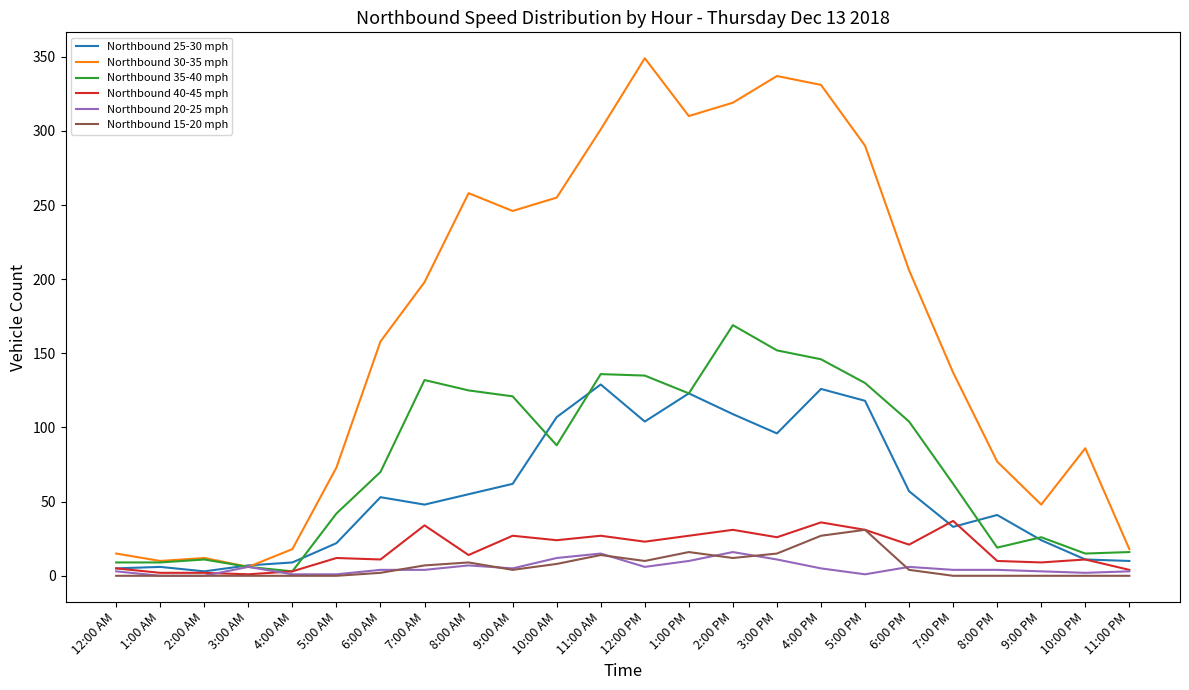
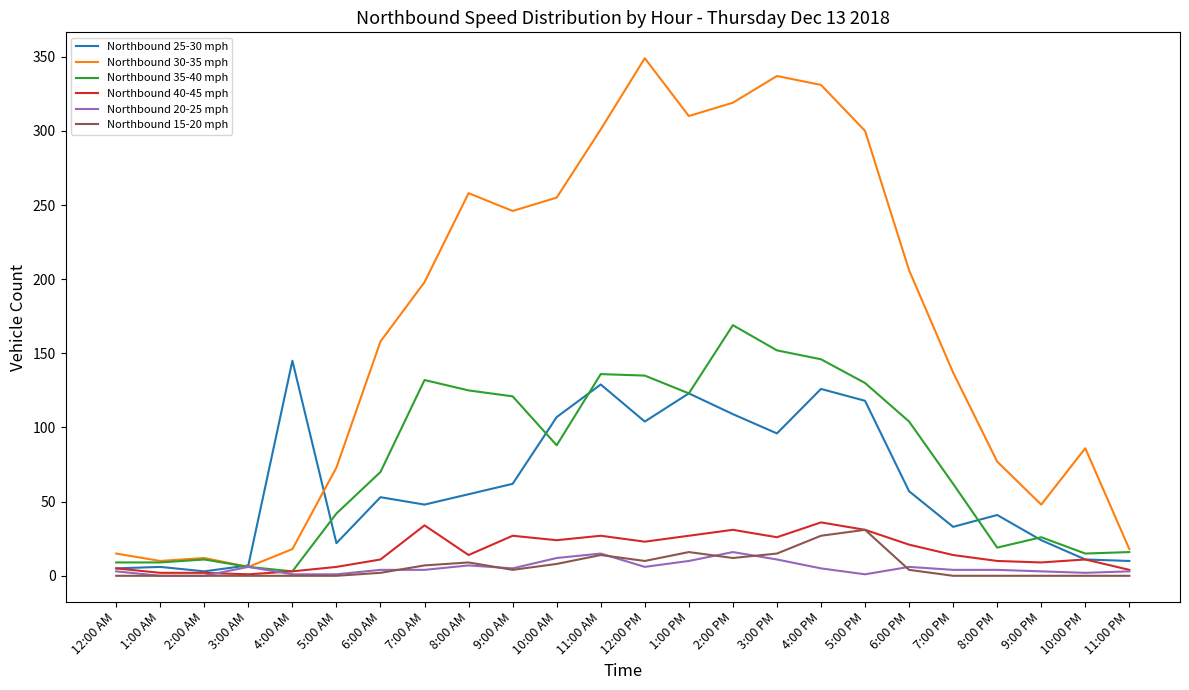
  {
    "Northbound 25-30 mph": {
      "1:00 AM": 6,
-     "4:00 AM": 9,
+     "4:00 AM": 145,
      "5:00 AM": 22,
      "6:00 AM": 53,
      "7:00 AM": 48,
      "8:00 AM": 55,
      "9:00 AM": 62,
      "10:00 AM": 107,
      "11:00 AM": 129,
      "12:00 PM": 104,
      "2:00 PM": 109,
      "3:00 PM": 96,
      "4:00 PM": 126,
      "5:00 PM": 118,
      "6:00 PM": 57,
      "7:00 PM": 33,
      "8:00 PM": 41,
      "9:00 PM": 24,
      "11:00 PM": 10
    },
    "Northbound 30-35 mph": {
      "12:00 AM": 15,
      "4:00 AM": 18,
      "5:00 AM": 73,
      "6:00 AM": 158,
      "7:00 AM": 198,
      "8:00 AM": 258,
      "9:00 AM": 246,
      "10:00 AM": 255,
      "11:00 AM": 301,
      "12:00 PM": 349,
      "1:00 PM": 310,
      "2:00 PM": 319,
      "3:00 PM": 337,
      "4:00 PM": 331,
-     "5:00 PM": 290,
+     "5:00 PM": 300,
      "6:00 PM": 206,
      "7:00 PM": 137,
      "8:00 PM": 77,
      "9:00 PM": 48,
      "10:00 PM": 86,
      "11:00 PM": 18
    },
    "Northbound 35-40 mph": {
      "12:00 AM": 9,
      "5:00 AM": 42,
      "6:00 AM": 70,
      "7:00 AM": 132,
      "8:00 AM": 125,
      "9:00 AM": 121,
      "10:00 AM": 88,
      "11:00 AM": 136,
      "12:00 PM": 135,
      "2:00 PM": 169,
      "3:00 PM": 152,
      "4:00 PM": 146,
      "5:00 PM": 130,
      "6:00 PM": 104,
      "7:00 PM": 62,
      "8:00 PM": 19,
      "9:00 PM": 26,
      "10:00 PM": 15,
      "11:00 PM": 16
    },
    "Northbound 40-45 mph": {
      "1:00 AM": 2,
-     "5:00 AM": 12,
+     "5:00 AM": 6,
      "6:00 AM": 11,
      "7:00 AM": 34,
      "8:00 AM": 14,
      "9:00 AM": 27,
      "10:00 AM": 24,
      "11:00 AM": 27,
      "12:00 PM": 23,
      "1:00 PM": 27,
      "2:00 PM": 31,
      "3:00 PM": 26,
      "4:00 PM": 36,
      "6:00 PM": 21,
-     "7:00 PM": 37,
+     "7:00 PM": 14,
      "8:00 PM": 10,
      "9:00 PM": 9
    },
    "Northbound 20-25 mph": {
      "12:00 AM": 3,
      "6:00 AM": 4,
      "7:00 AM": 4,
      "8:00 AM": 7,
      "10:00 AM": 12,
      "12:00 PM": 6,
      "1:00 PM": 10,
      "2:00 PM": 16,
      "3:00 PM": 11,
      "4:00 PM": 5,
      "5:00 PM": 1,
      "6:00 PM": 6,
      "7:00 PM": 4,
      "8:00 PM": 4,
      "9:00 PM": 3,
      "10:00 PM": 2
    },
    "Northbound 15-20 mph": {
      "12:00 AM": 0,
      "6:00 AM": 2,
      "7:00 AM": 7,
      "8:00 AM": 9,
      "10:00 AM": 8,
      "12:00 PM": 10,
      "1:00 PM": 16,
      "2:00 PM": 12,
      "3:00 PM": 15,
      "4:00 PM": 27,
      "6:00 PM": 4,
      "7:00 PM": 0,
      "8:00 PM": 0,
      "9:00 PM": 0,
      "10:00 PM": 0,
      "11:00 PM": 0
    }
  }
